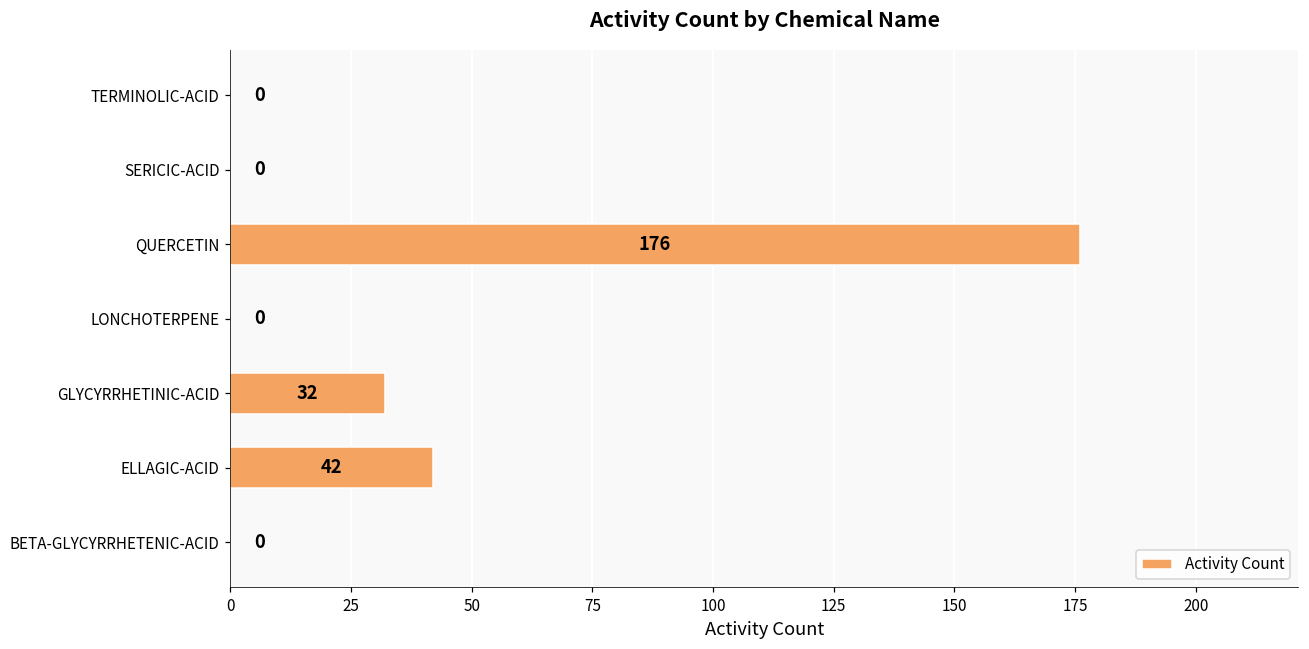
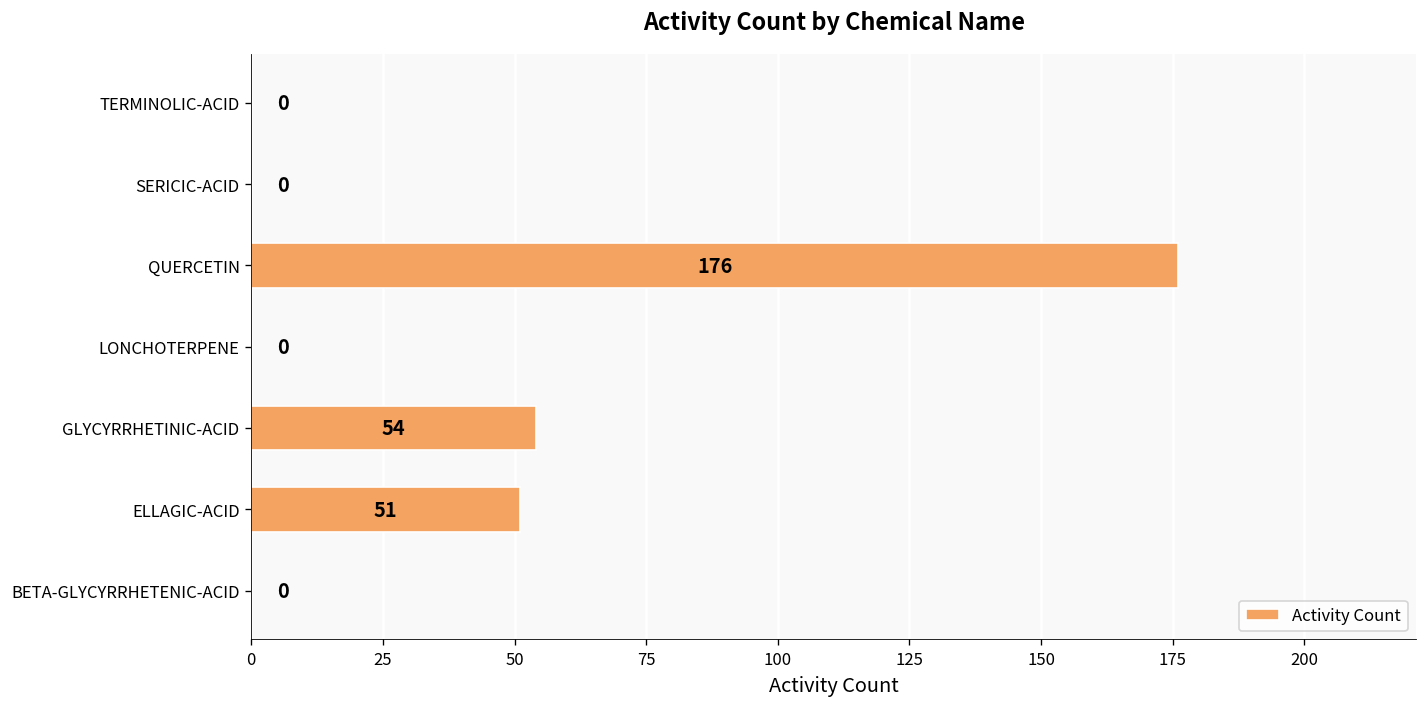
  {
    "TERMINOLIC-ACID": 0,
    "SERICIC-ACID": 0,
    "QUERCETIN": 176,
    "LONCHOTERPENE": 0,
-   "GLYCYRRHETINIC-ACID": 32,
-   "ELLAGIC-ACID": 42,
+   "GLYCYRRHETINIC-ACID": 54,
+   "ELLAGIC-ACID": 51,
    "BETA-GLYCYRRHETENIC-ACID": 0
  }
